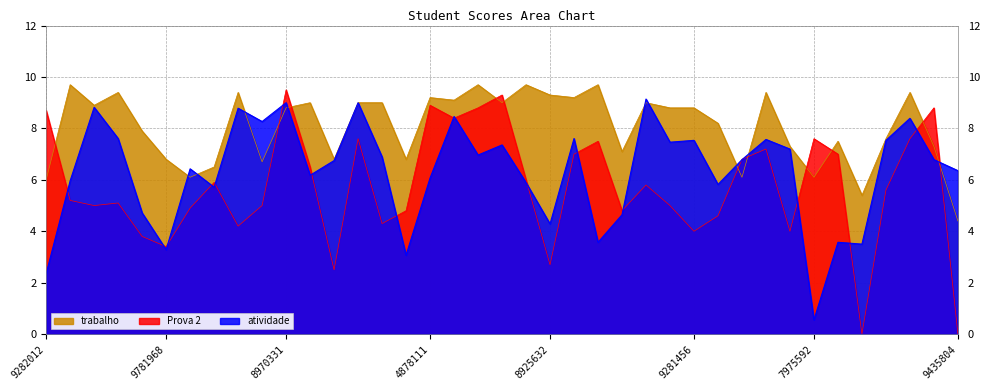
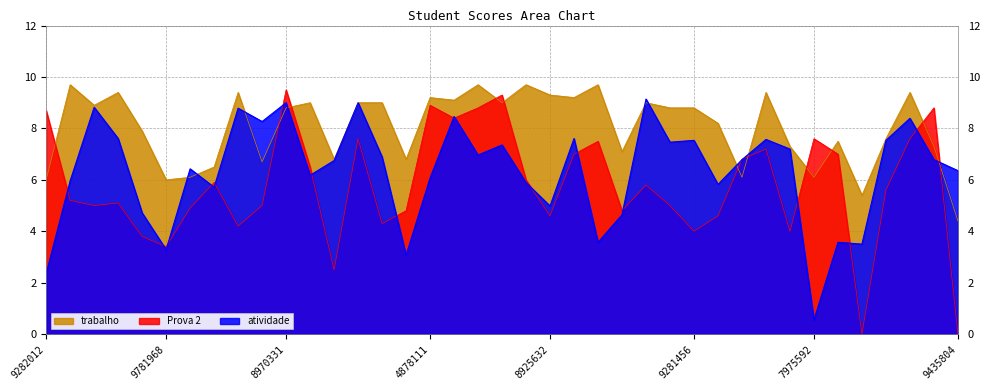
  {
    "trabalho": {
      "9282012": 6.0,
-     "9781968": 6.8,
+     "9781968": 6.0,
      "8970331": 8.8,
      "4878111": 9.2,
      "8925632": 9.3,
      "9281456": 8.8,
      "7975592": 6.1,
      "9435804": 4.4
    },
    "Prova 2": {
      "9282012": 8.7,
      "9781968": 3.4,
      "8970331": 9.5,
      "4878111": 8.9,
-     "8925632": 2.7,
+     "8925632": 4.6,
      "9281456": 4.0,
      "7975592": 7.6,
      "9435804": 0.0
    },
    "atividade": {
      "9282012": 2.4,
      "9781968": 3.3,
      "8970331": 9.0,
      "4878111": 6.1,
-     "8925632": 4.3,
+     "8925632": 5.0,
      "9281456": 7.5,
      "7975592": 0.6,
      "9435804": 6.4
    }
  }
